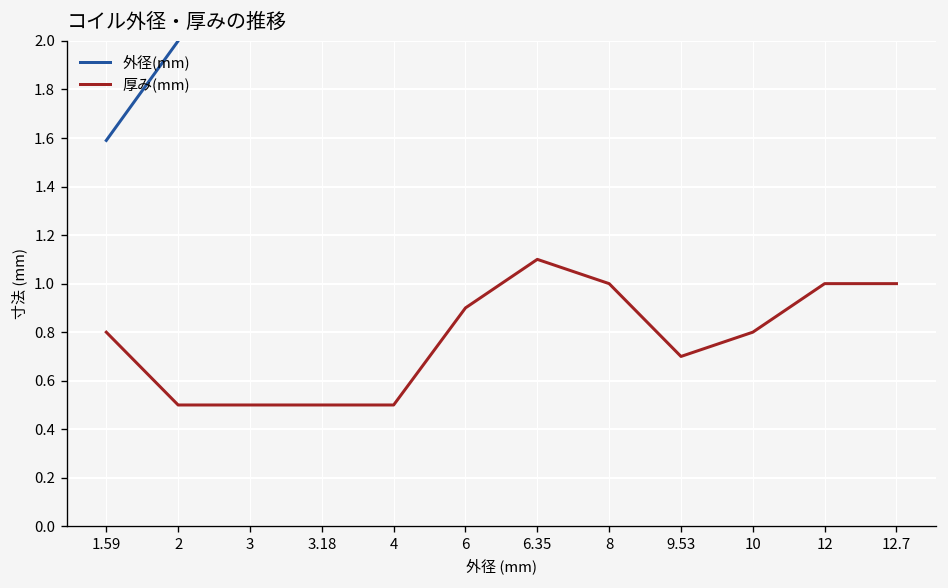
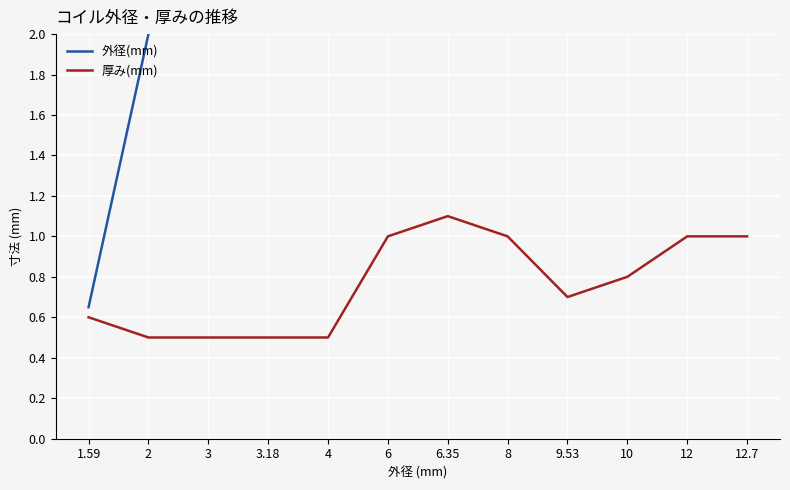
  {
    "外径(mm)": {
-     "1.59": 1.59,
+     "1.59": 0.65,
      "2": 2.00
    },
    "厚み(mm)": {
-     "1.59": 0.8,
+     "1.59": 0.6,
      "2": 0.5,
      "3": 0.5,
      "3.18": 0.5,
      "4": 0.5,
-     "6": 0.9,
+     "6": 1.0,
      "6.35": 1.1,
      "8": 1.0,
      "9.53": 0.7,
      "10": 0.8,
      "12": 1.0,
      "12.7": 1.0
    }
  }
